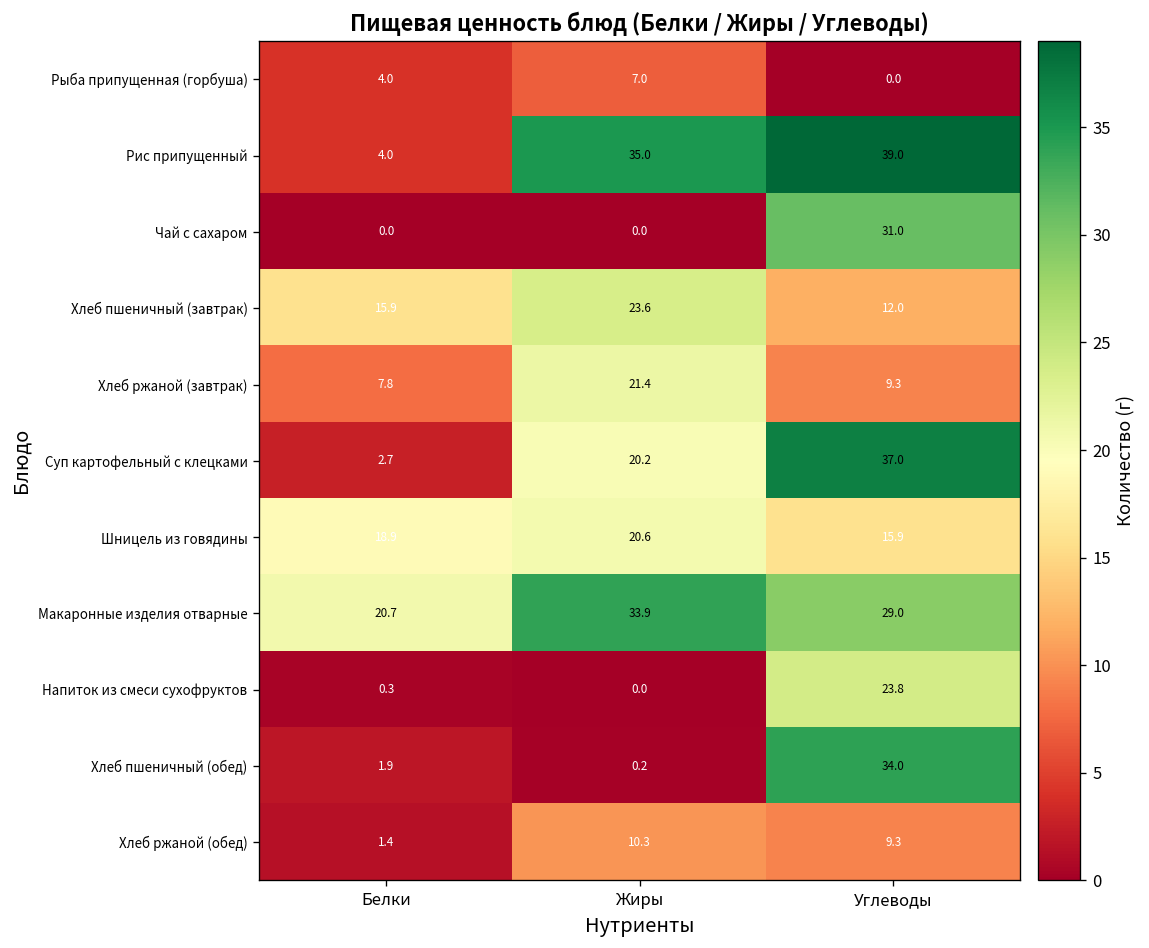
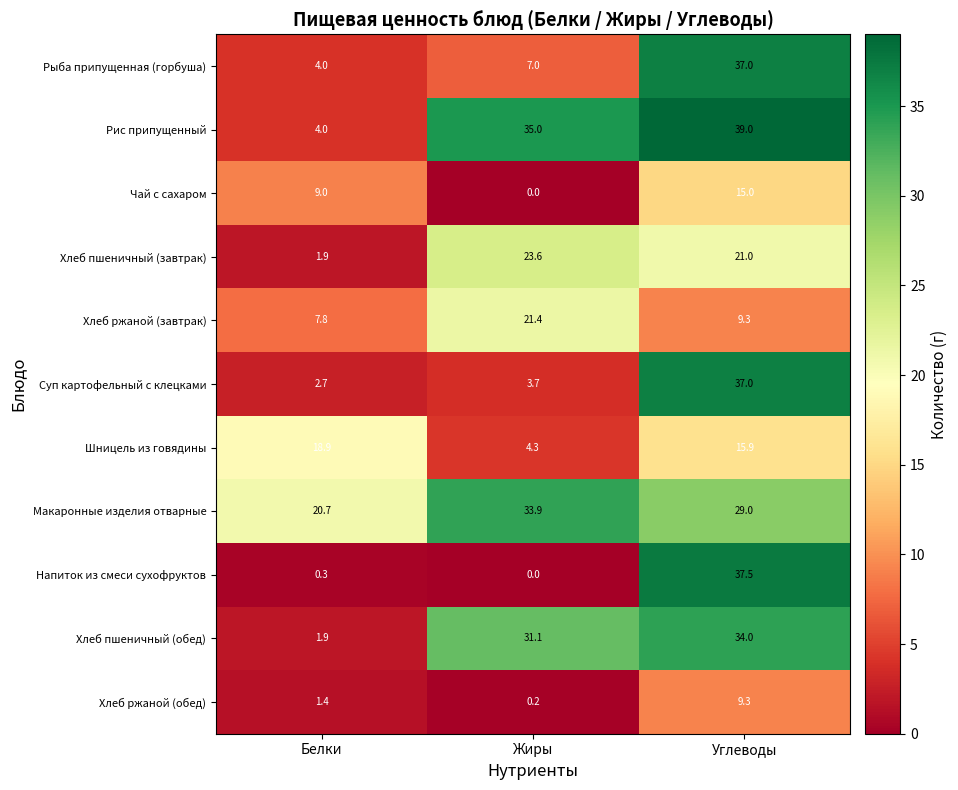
  {
    "Рыба припущенная (горбуша)": {
      "Белки": 4.0,
      "Жиры": 7.0,
-     "Углеводы": 0.0
+     "Углеводы": 37.0
    },
    "Рис припущенный": {
      "Белки": 4.0,
      "Жиры": 35.0,
      "Углеводы": 39.0
    },
    "Чай с сахаром": {
-     "Белки": 0.0,
+     "Белки": 9.0,
      "Жиры": 0.0,
-     "Углеводы": 31.0
+     "Углеводы": 15.0
    },
    "Хлеб пшеничный (завтрак)": {
-     "Белки": 15.9,
+     "Белки": 1.9,
      "Жиры": 23.6,
-     "Углеводы": 12.0
+     "Углеводы": 21.0
    },
    "Хлеб ржаной (завтрак)": {
      "Белки": 7.8,
      "Жиры": 21.4,
      "Углеводы": 9.3
    },
    "Суп картофельный с клецками": {
      "Белки": 2.7,
-     "Жиры": 20.2,
+     "Жиры": 3.7,
      "Углеводы": 37.0
    },
    "Шницель из говядины": {
      "Белки": 18.9,
-     "Жиры": 20.6,
+     "Жиры": 4.3,
      "Углеводы": 15.9
    },
    "Макаронные изделия отварные": {
      "Белки": 20.7,
      "Жиры": 33.9,
      "Углеводы": 29.0
    },
    "Напиток из смеси сухофруктов": {
      "Белки": 0.3,
      "Жиры": 0.0,
-     "Углеводы": 23.8
+     "Углеводы": 37.5
    },
    "Хлеб пшеничный (обед)": {
      "Белки": 1.9,
-     "Жиры": 0.2,
+     "Жиры": 31.1,
      "Углеводы": 34.0
    },
    "Хлеб ржаной (обед)": {
      "Белки": 1.4,
-     "Жиры": 10.3,
+     "Жиры": 0.2,
      "Углеводы": 9.3
    }
  }
